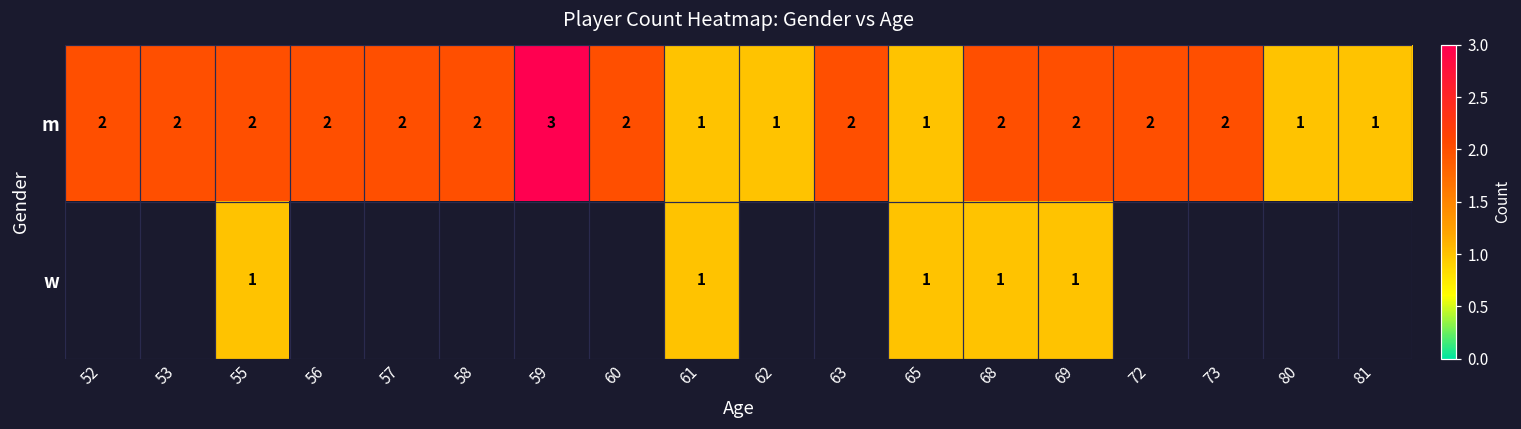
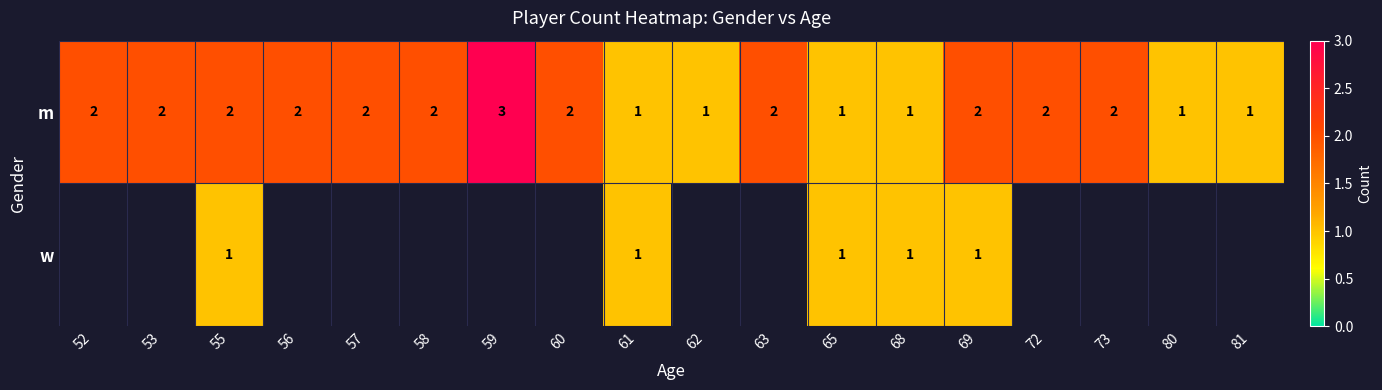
  {
    "m": {
      "52": 2,
      "53": 2,
      "55": 2,
      "56": 2,
      "57": 2,
      "58": 2,
      "59": 3,
      "60": 2,
      "61": 1,
      "62": 1,
      "63": 2,
      "65": 1,
-     "68": 2,
+     "68": 1,
      "69": 2,
      "72": 2,
      "73": 2,
      "80": 1,
      "81": 1
    },
    "w": {
      "55": 1,
      "61": 1,
      "65": 1,
      "68": 1,
      "69": 1
    }
  }
